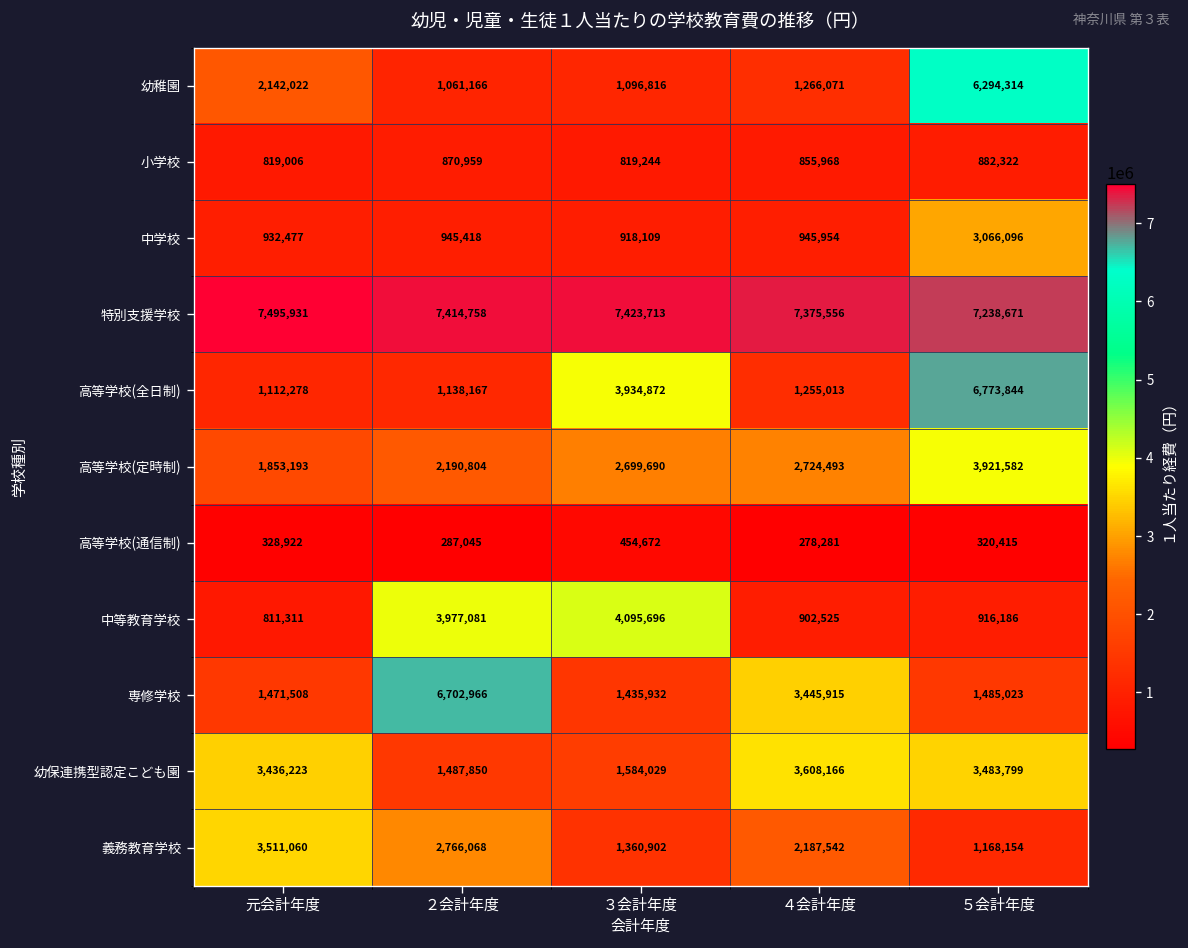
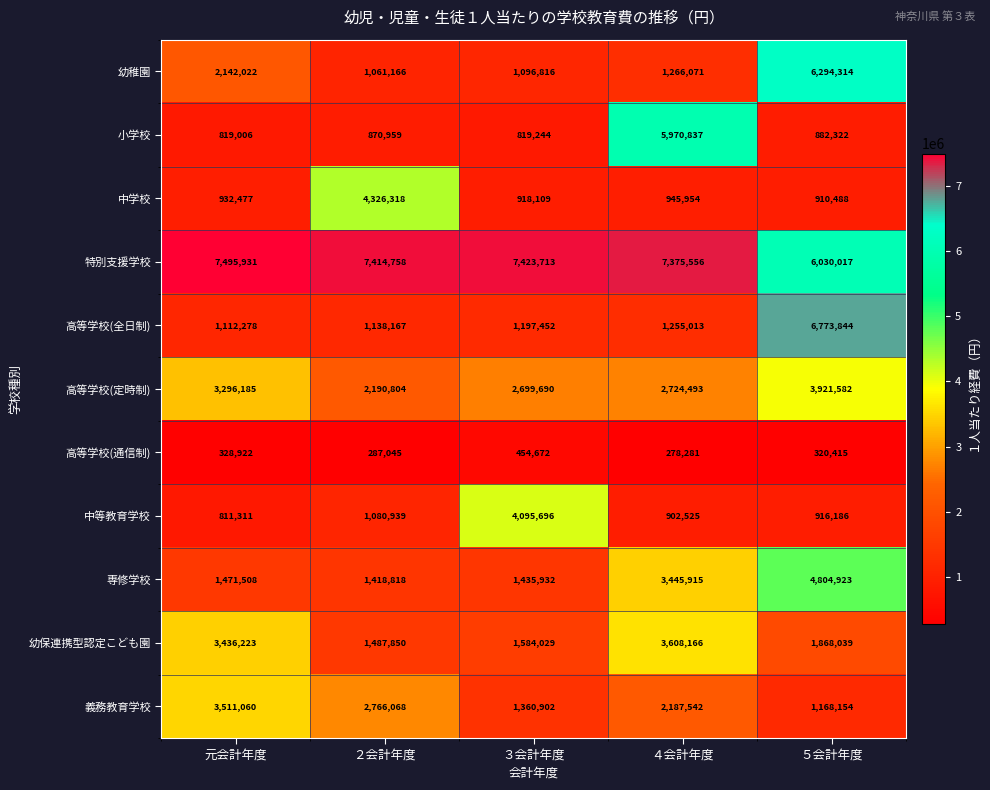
  {
    "幼稚園": {
      "元会計年度": "2,142,022",
      "２会計年度": "1,061,166",
      "３会計年度": "1,096,816",
      "４会計年度": "1,266,071",
      "５会計年度": "6,294,314"
    },
    "小学校": {
      "元会計年度": "819,006",
      "２会計年度": "870,959",
      "３会計年度": "819,244",
-     "４会計年度": "855,968",
+     "４会計年度": "5,970,837",
      "５会計年度": "882,322"
    },
    "中学校": {
      "元会計年度": "932,477",
-     "２会計年度": "945,418",
+     "２会計年度": "4,326,318",
      "３会計年度": "918,109",
      "４会計年度": "945,954",
-     "５会計年度": "3,066,096"
+     "５会計年度": "910,488"
    },
    "特別支援学校": {
      "元会計年度": "7,495,931",
      "２会計年度": "7,414,758",
      "３会計年度": "7,423,713",
      "４会計年度": "7,375,556",
-     "５会計年度": "7,238,671"
+     "５会計年度": "6,030,017"
    },
    "高等学校(全日制)": {
      "元会計年度": "1,112,278",
      "２会計年度": "1,138,167",
-     "３会計年度": "3,934,872",
+     "３会計年度": "1,197,452",
      "４会計年度": "1,255,013",
      "５会計年度": "6,773,844"
    },
    "高等学校(定時制)": {
-     "元会計年度": "1,853,193",
+     "元会計年度": "3,296,185",
      "２会計年度": "2,190,804",
      "３会計年度": "2,699,690",
      "４会計年度": "2,724,493",
      "５会計年度": "3,921,582"
    },
    "高等学校(通信制)": {
      "元会計年度": "328,922",
      "２会計年度": "287,045",
      "３会計年度": "454,672",
      "４会計年度": "278,281",
      "５会計年度": "320,415"
    },
    "中等教育学校": {
      "元会計年度": "811,311",
-     "２会計年度": "3,977,081",
+     "２会計年度": "1,080,939",
      "３会計年度": "4,095,696",
      "４会計年度": "902,525",
      "５会計年度": "916,186"
    },
    "専修学校": {
      "元会計年度": "1,471,508",
-     "２会計年度": "6,702,966",
+     "２会計年度": "1,418,818",
      "３会計年度": "1,435,932",
      "４会計年度": "3,445,915",
-     "５会計年度": "1,485,023"
+     "５会計年度": "4,804,923"
    },
    "幼保連携型認定こども園": {
      "元会計年度": "3,436,223",
      "２会計年度": "1,487,850",
      "３会計年度": "1,584,029",
      "４会計年度": "3,608,166",
-     "５会計年度": "3,483,799"
+     "５会計年度": "1,868,039"
    },
    "義務教育学校": {
      "元会計年度": "3,511,060",
      "２会計年度": "2,766,068",
      "３会計年度": "1,360,902",
      "４会計年度": "2,187,542",
      "５会計年度": "1,168,154"
    }
  }
